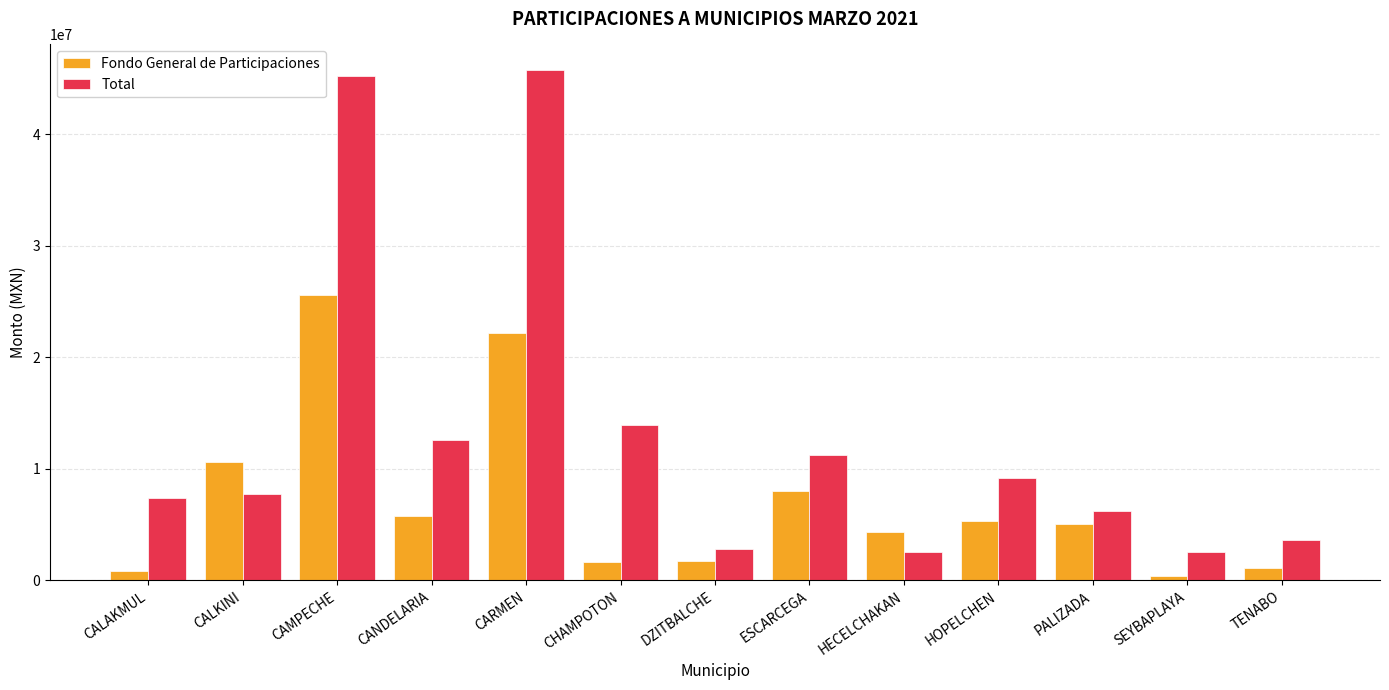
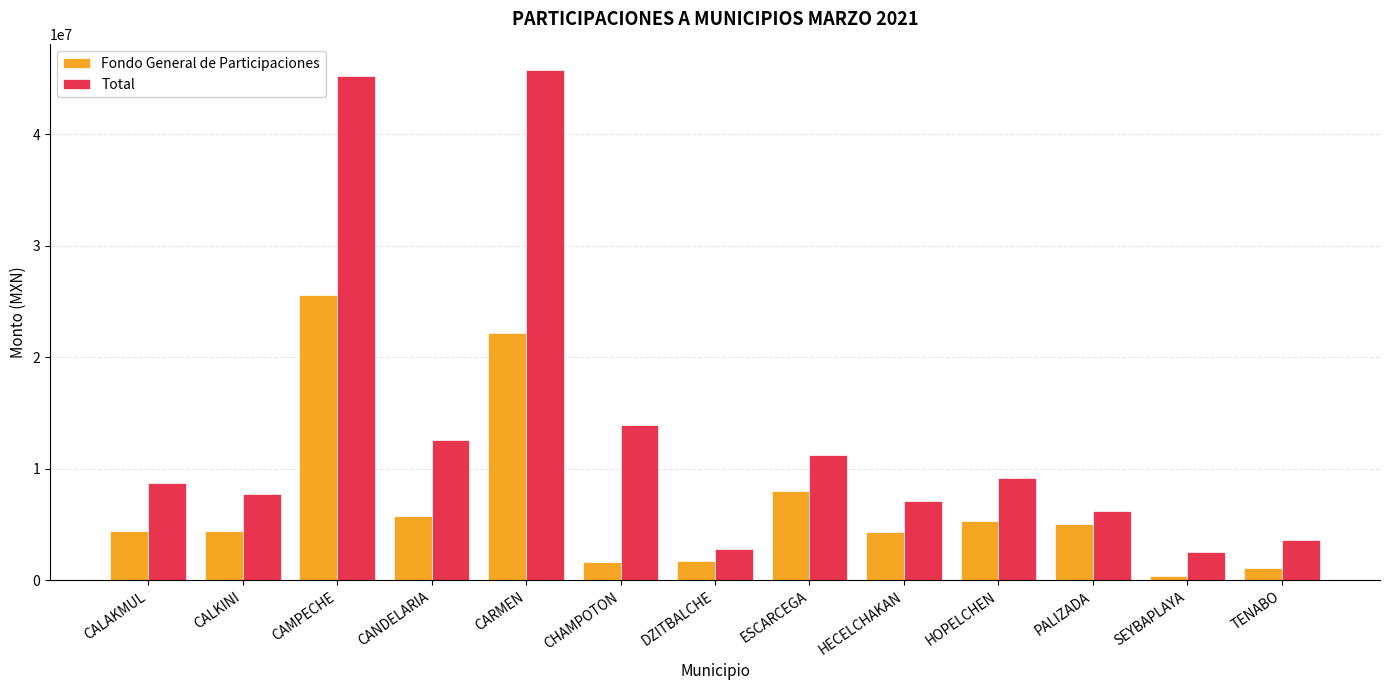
  {
    "Fondo General de Participaciones": {
-     "CALAKMUL": 800000,
-     "CALKINI": 10700000,
+     "CALAKMUL": 4400000,
+     "CALKINI": 4500000,
      "CAMPECHE": 25600000,
      "CANDELARIA": 5800000,
      "CARMEN": 22200000,
      "CHAMPOTON": 1600000,
      "DZITBALCHE": 1700000,
      "ESCARCEGA": 8000000,
      "HECELCHAKAN": 4300000,
      "HOPELCHEN": 5400000,
      "PALIZADA": 5000000,
      "SEYBAPLAYA": 400000,
      "TENABO": 1100000
    },
    "Total": {
-     "CALAKMUL": 7400000,
+     "CALAKMUL": 8700000,
      "CALKINI": 7700000,
      "CAMPECHE": 45300000,
      "CANDELARIA": 12600000,
      "CARMEN": 45800000,
      "CHAMPOTON": 13900000,
      "DZITBALCHE": 2800000,
      "ESCARCEGA": 11200000,
-     "HECELCHAKAN": 2600000,
+     "HECELCHAKAN": 7100000,
      "HOPELCHEN": 9200000,
      "PALIZADA": 6200000,
      "SEYBAPLAYA": 2500000,
      "TENABO": 3700000
    }
  }
